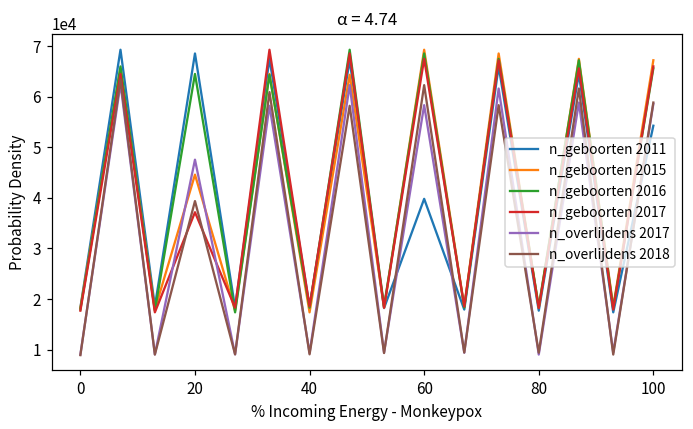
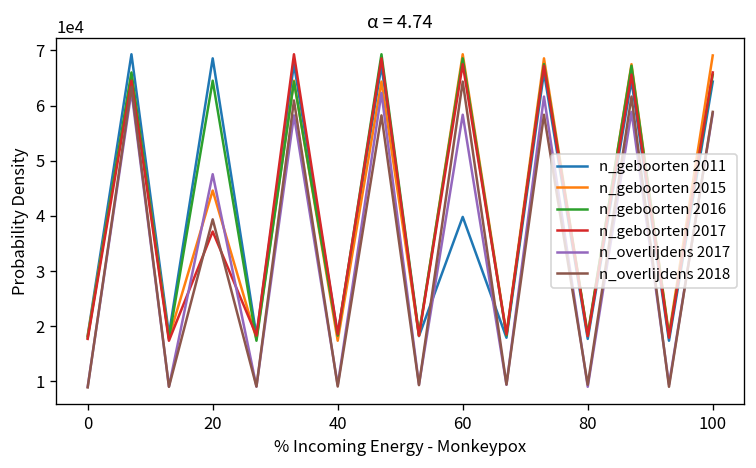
  {
    "n_geboorten 2011": {
      "20": 69000,
      "60": 40000,
-     "100": 54000
+     "100": 64000
    },
    "n_geboorten 2015": {
      "20": 45000,
      "40": 17000,
      "60": 69000,
-     "100": 67000
+     "100": 69000
    },
    "n_geboorten 2016": {
      "20": 65000,
      "60": 69000
    },
    "n_geboorten 2017": {
      "20": 37000,
      "60": 67000
    },
    "n_overlijdens 2017": {
      "20": 48000,
      "60": 58000
    },
    "n_overlijdens 2018": {
      "20": 39000,
-     "60": 62000
+     "60": 64000
    }
  }
